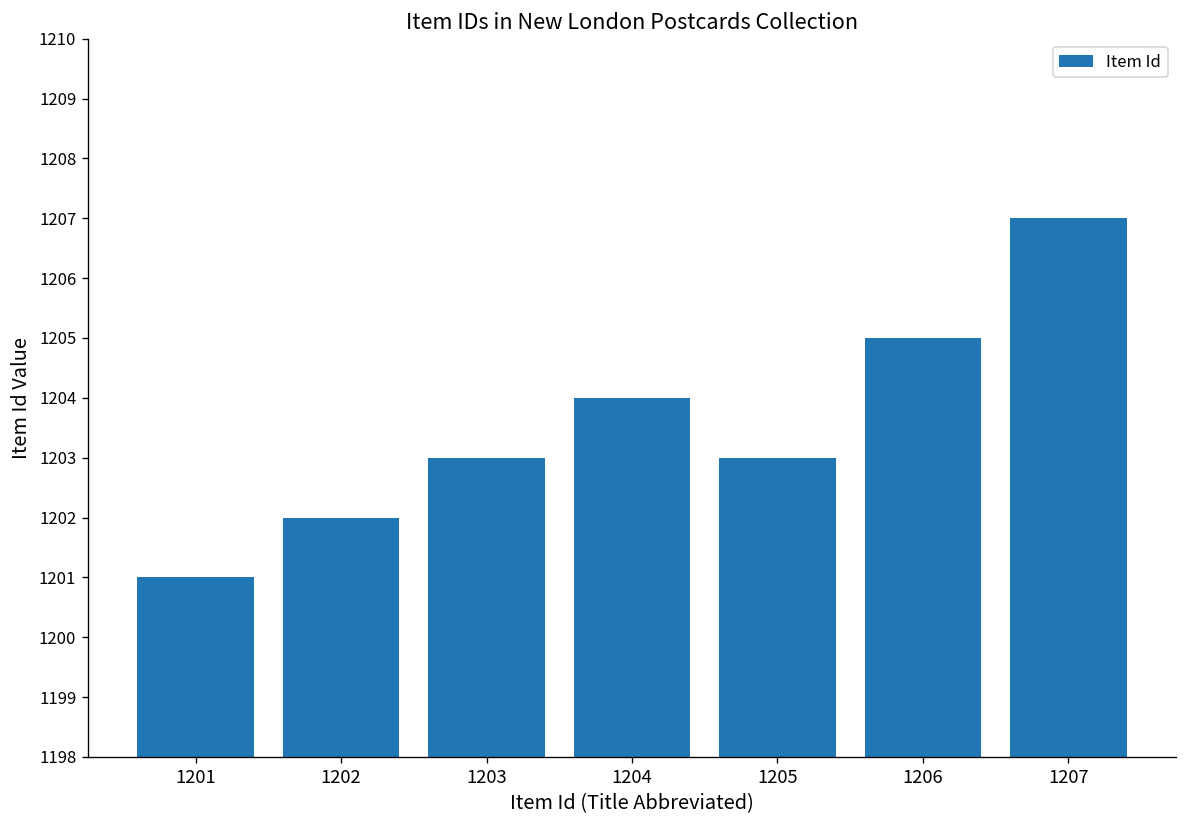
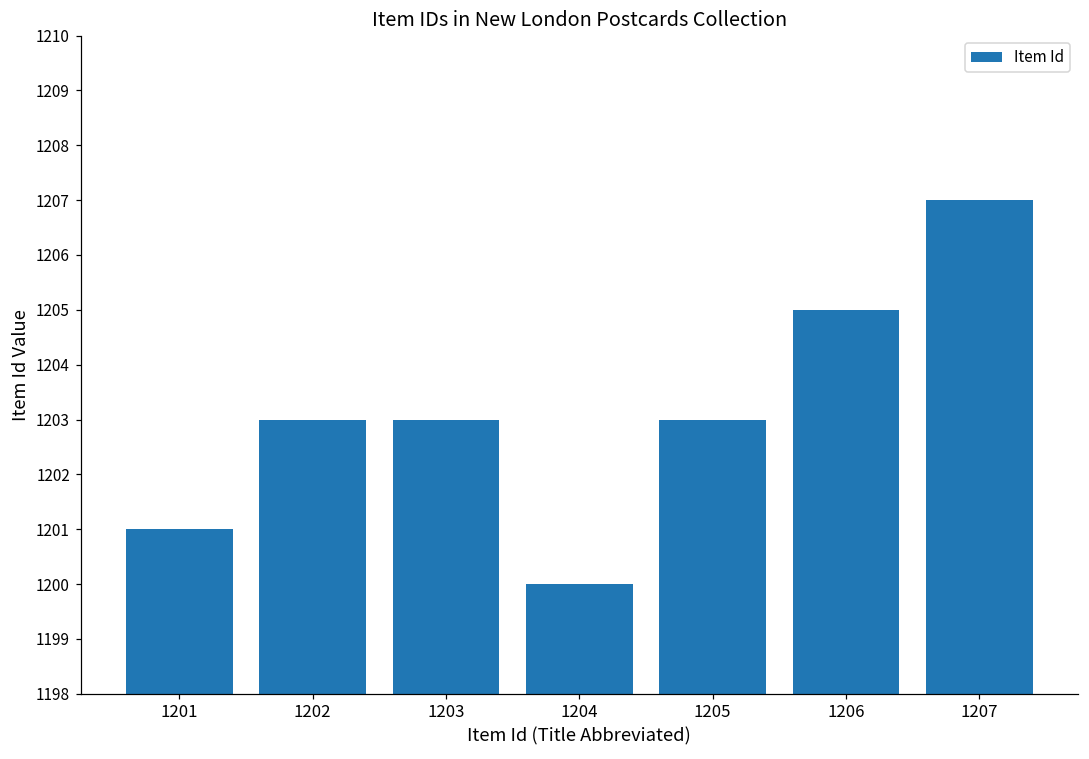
  {
    "1201": 1201,
-   "1202": 1202,
+   "1202": 1203,
    "1203": 1203,
-   "1204": 1204,
+   "1204": 1200,
    "1205": 1203,
    "1206": 1205,
    "1207": 1207
  }
